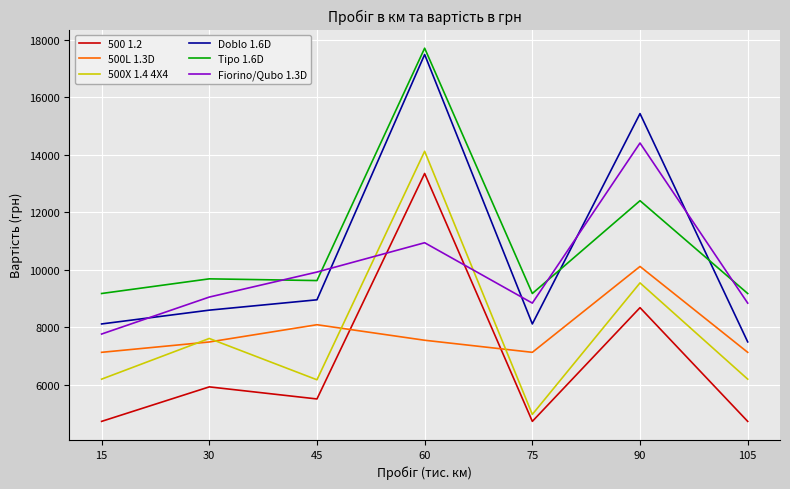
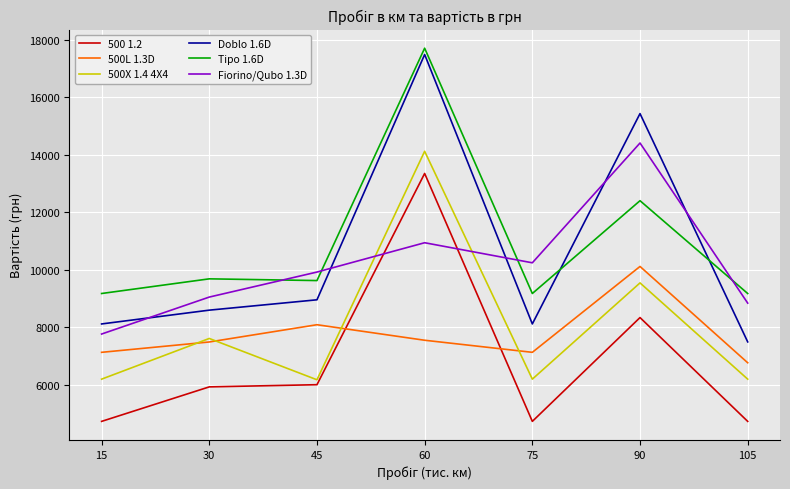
  {
    "500 1.2": {
      "15": 4700,
      "30": 5900,
-     "45": 5500,
+     "45": 6000,
      "60": 13300,
      "75": 4700,
-     "90": 8700,
+     "90": 8300,
      "105": 4700
    },
    "500L 1.3D": {
      "15": 7100,
      "30": 7500,
      "45": 8100,
      "60": 7500,
      "75": 7100,
      "90": 10100,
-     "105": 7100
+     "105": 6800
    },
    "500X 1.4 4X4": {
      "15": 6200,
      "30": 7600,
      "45": 6200,
      "60": 14100,
-     "75": 5000,
+     "75": 6200,
      "90": 9500,
      "105": 6200
    },
    "Doblo 1.6D": {
      "15": 8100,
      "30": 8600,
      "45": 9000,
      "60": 17500,
      "75": 8100,
      "90": 15400,
      "105": 7500
    },
    "Tipo 1.6D": {
      "15": 9200,
      "30": 9700,
      "45": 9600,
      "60": 17700,
      "75": 9200,
      "90": 12400,
      "105": 9200
    },
    "Fiorino/Qubo 1.3D": {
      "15": 7800,
      "30": 9000,
      "45": 9900,
      "60": 10900,
-     "75": 8800,
+     "75": 10200,
      "90": 14400,
      "105": 8800
    }
  }
